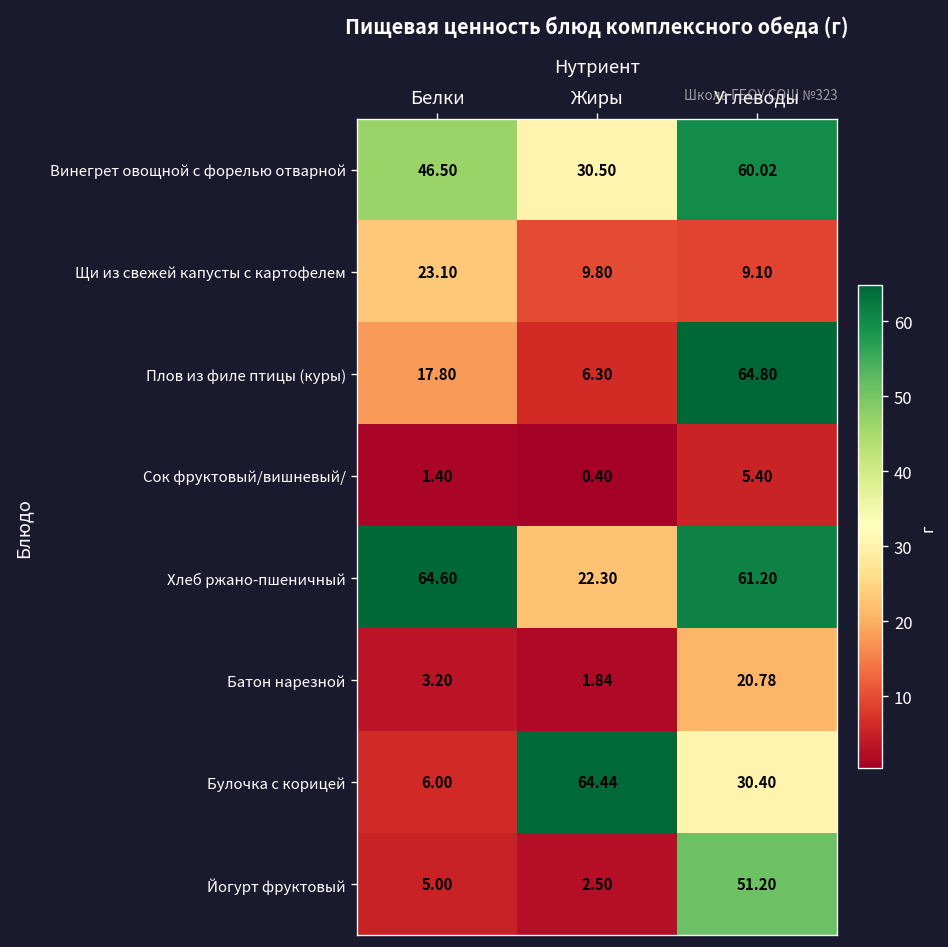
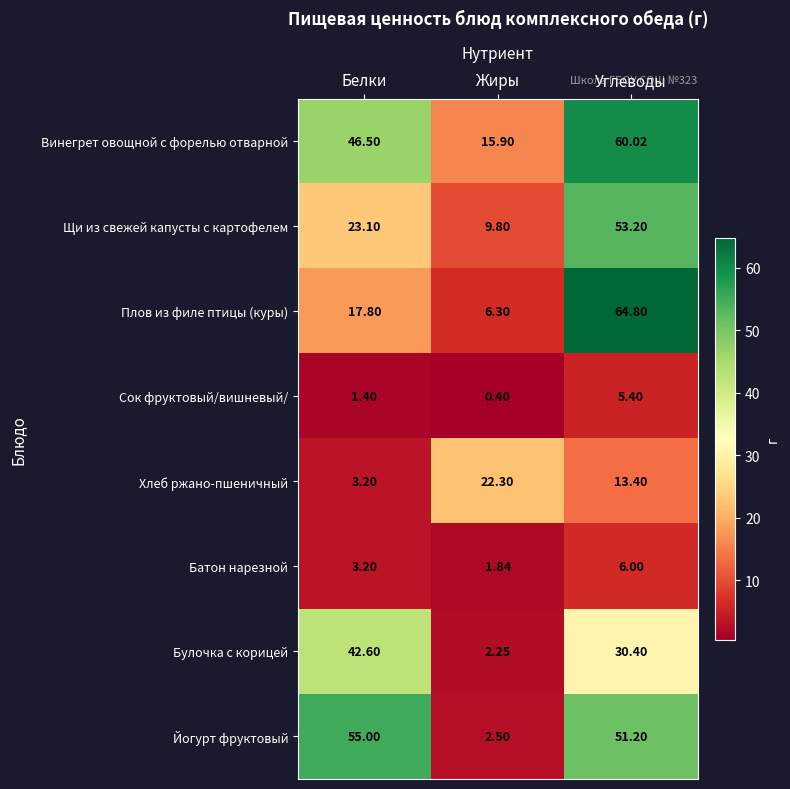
  {
    "Винегрет овощной с форелью отварной": {
      "Белки": 46.50,
-     "Жиры": 30.50,
+     "Жиры": 15.90,
      "Углеводы": 60.02
    },
    "Щи из свежей капусты с картофелем": {
      "Белки": 23.10,
      "Жиры": 9.80,
-     "Углеводы": 9.10
+     "Углеводы": 53.20
    },
    "Плов из филе птицы (куры)": {
      "Белки": 17.80,
      "Жиры": 6.30,
      "Углеводы": 64.80
    },
    "Сок фруктовый/вишневый/": {
      "Белки": 1.40,
      "Жиры": 0.40,
      "Углеводы": 5.40
    },
    "Хлеб ржано-пшеничный": {
-     "Белки": 64.60,
+     "Белки": 3.20,
      "Жиры": 22.30,
-     "Углеводы": 61.20
+     "Углеводы": 13.40
    },
    "Батон нарезной": {
      "Белки": 3.20,
      "Жиры": 1.84,
-     "Углеводы": 20.78
+     "Углеводы": 6.00
    },
    "Булочка с корицей": {
-     "Белки": 6.00,
-     "Жиры": 64.44,
+     "Белки": 42.60,
+     "Жиры": 2.25,
      "Углеводы": 30.40
    },
    "Йогурт фруктовый": {
-     "Белки": 5.00,
+     "Белки": 55.00,
      "Жиры": 2.50,
      "Углеводы": 51.20
    }
  }
